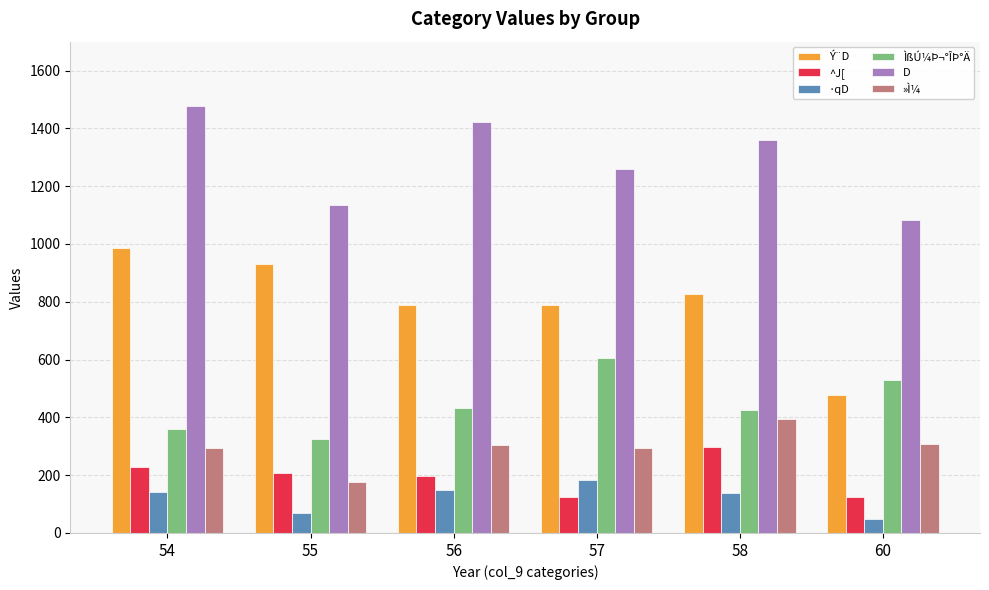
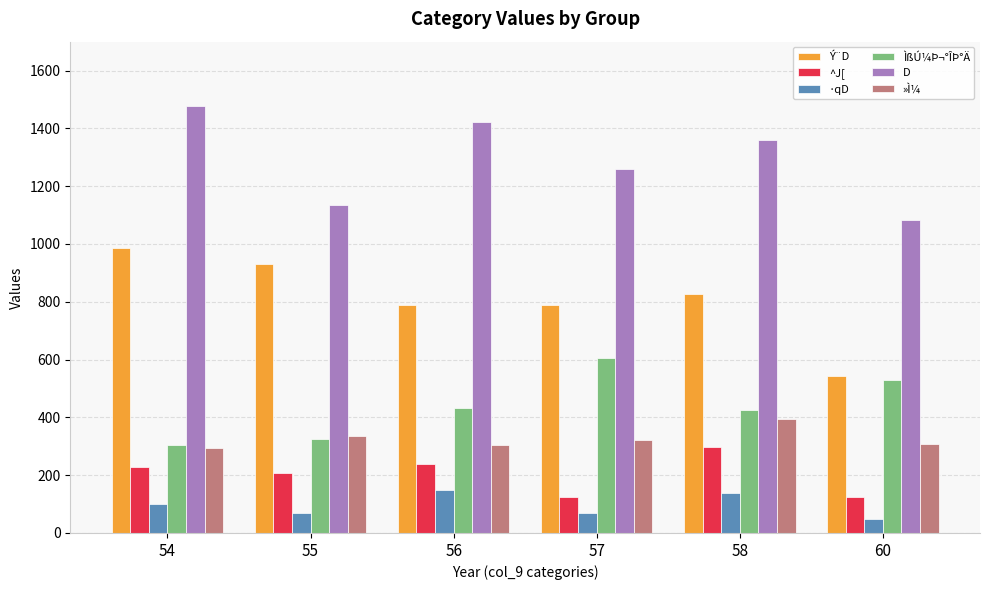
  {
    "Ý¨D": {
      "54": 990,
      "55": 930,
      "56": 790,
      "57": 790,
      "58": 830,
-     "60": 480
+     "60": 540
    },
    "^J[": {
      "54": 230,
      "55": 210,
-     "56": 200,
+     "56": 240,
      "57": 130,
      "58": 300,
      "60": 130
    },
    "·qD": {
-     "54": 140,
+     "54": 100,
      "55": 70,
      "56": 150,
-     "57": 180,
+     "57": 70,
      "58": 140,
      "60": 50
    },
    "ÌßÚ¼Þ¬°ÎÞ°Ä": {
-     "54": 360,
+     "54": 300,
      "55": 320,
      "56": 430,
      "57": 610,
      "58": 430,
      "60": 530
    },
    "D": {
      "54": 1480,
      "55": 1140,
      "56": 1420,
      "57": 1260,
      "58": 1360,
      "60": 1080
    },
    "»Ì¼": {
      "54": 290,
-     "55": 180,
+     "55": 340,
      "56": 300,
-     "57": 290,
+     "57": 320,
      "58": 390,
      "60": 310
    }
  }
